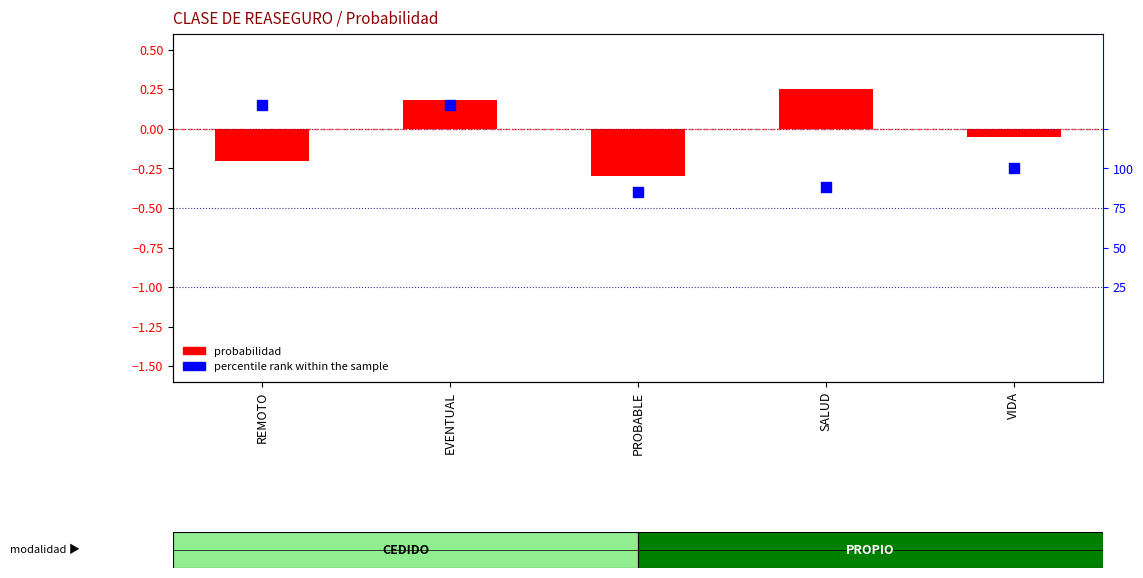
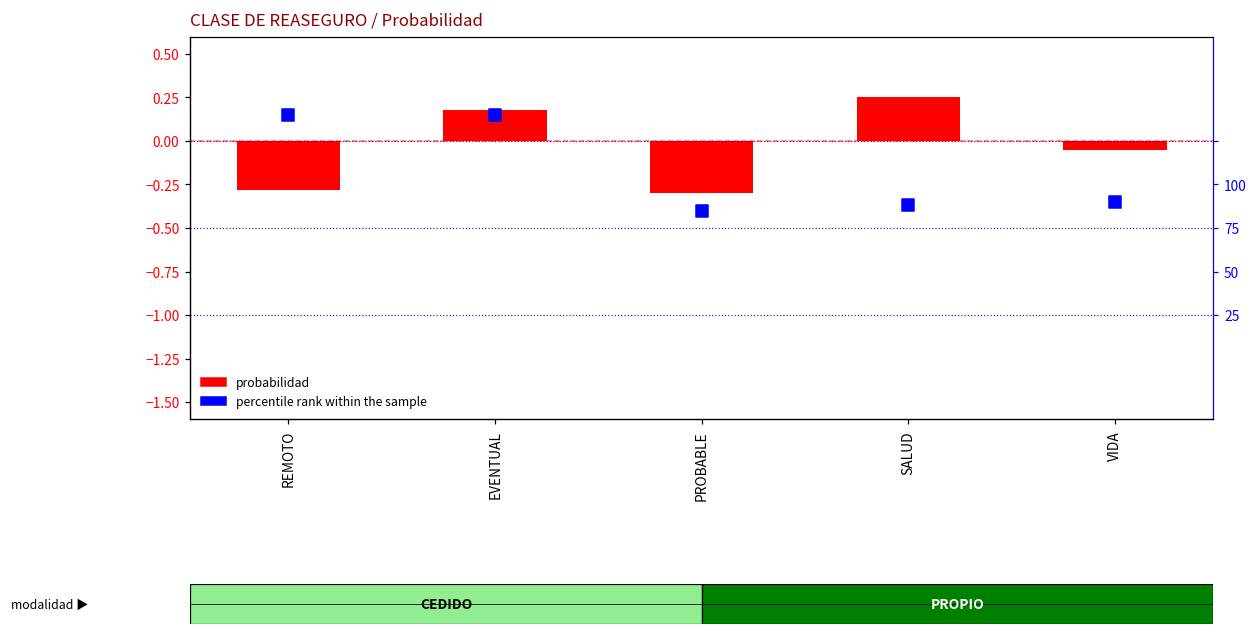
  {
    "probabilidad": {
-     "REMOTO": -0.20,
+     "REMOTO": -0.28,
      "EVENTUAL": 0.18,
      "PROBABLE": -0.30,
      "SALUD": 0.25,
      "VIDA": -0.05
    },
    "percentile rank within the sample": {
-     "VIDA": -0.25
+     "VIDA": -0.35
    }
  }
